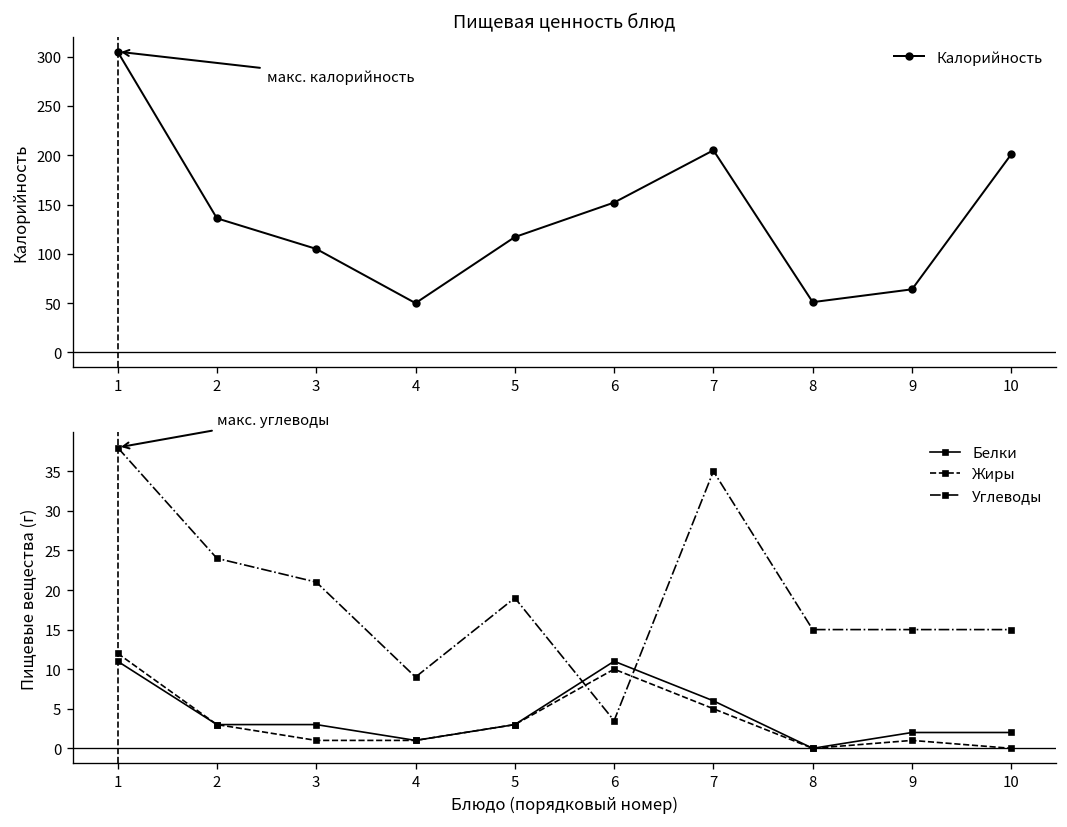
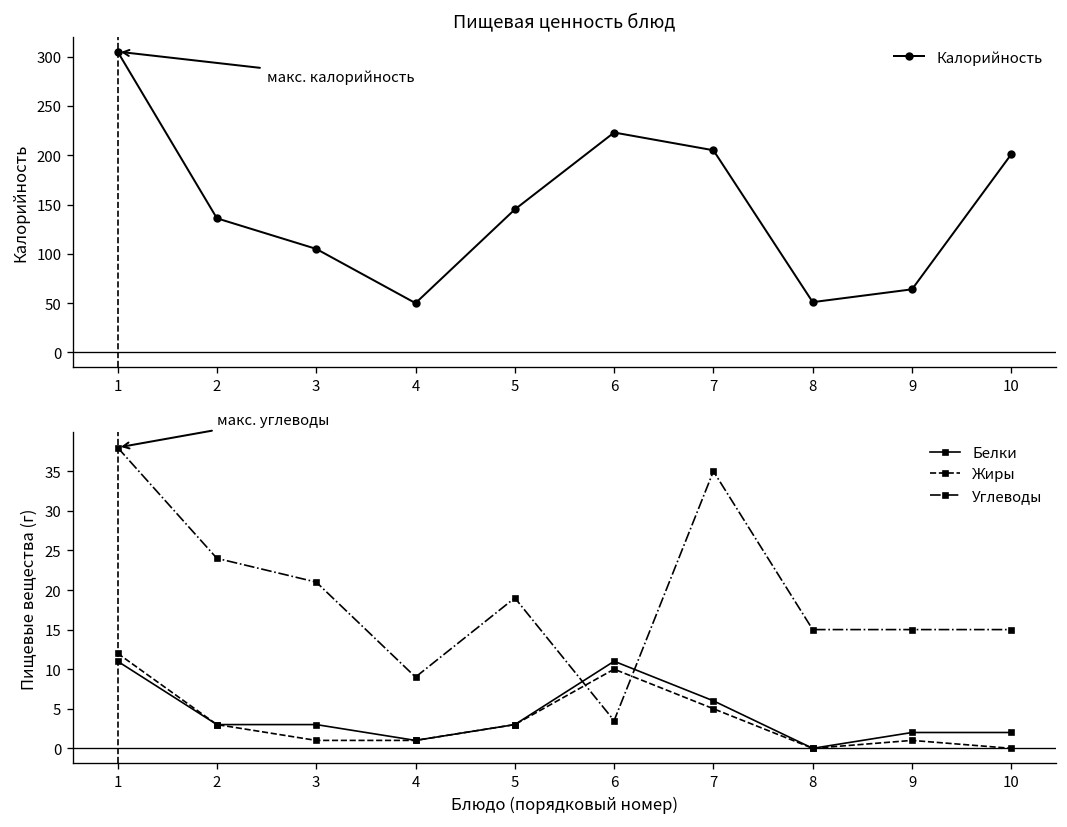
  {
    "Пищевая ценность блюд": {
      "1": 310,
      "2": 140,
      "3": 110,
      "4": 50,
-     "5": 120,
-     "6": 150,
+     "5": 150,
+     "6": 220,
      "7": 210,
      "8": 50,
      "9": 60,
      "10": 200
    }
  }
